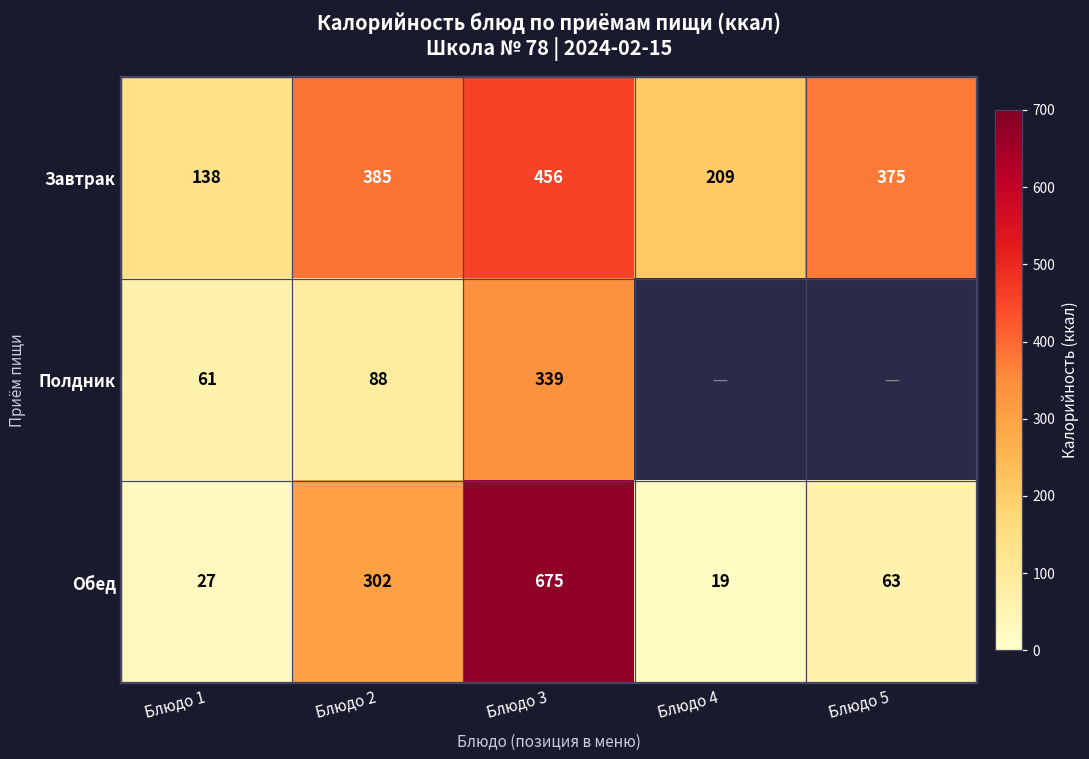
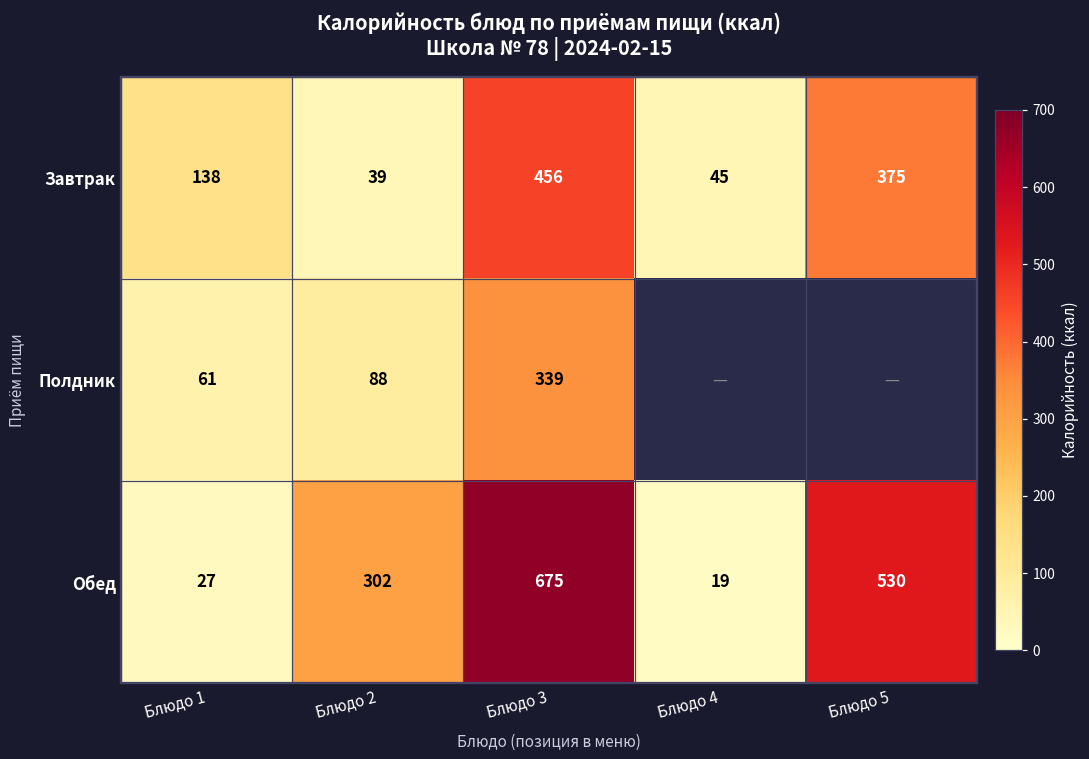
  {
    "Завтрак": {
      "Блюдо 1": 138,
-     "Блюдо 2": 385,
+     "Блюдо 2": 39,
      "Блюдо 3": 456,
-     "Блюдо 4": 209,
+     "Блюдо 4": 45,
      "Блюдо 5": 375
    },
    "Полдник": {
      "Блюдо 1": 61,
      "Блюдо 2": 88,
      "Блюдо 3": 339
    },
    "Обед": {
      "Блюдо 1": 27,
      "Блюдо 2": 302,
      "Блюдо 3": 675,
      "Блюдо 4": 19,
-     "Блюдо 5": 63
+     "Блюдо 5": 530
    }
  }
